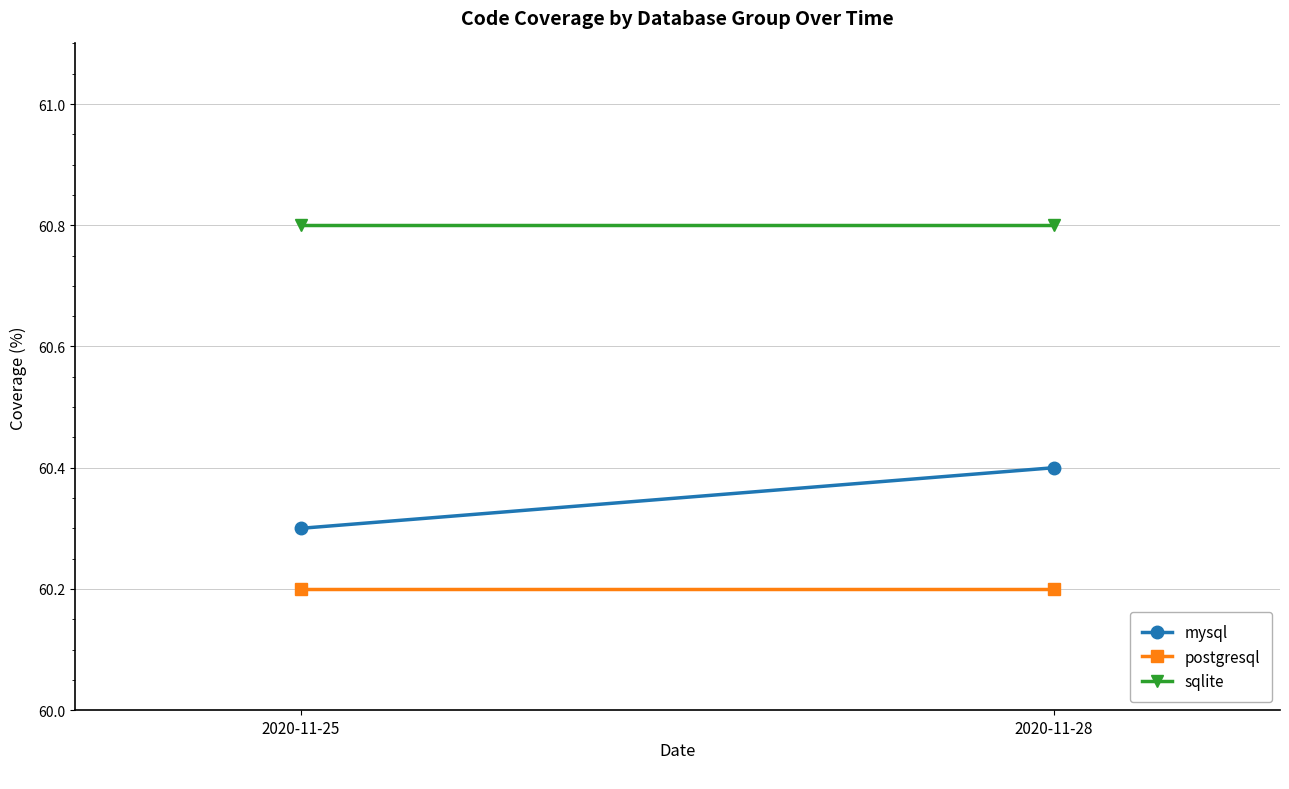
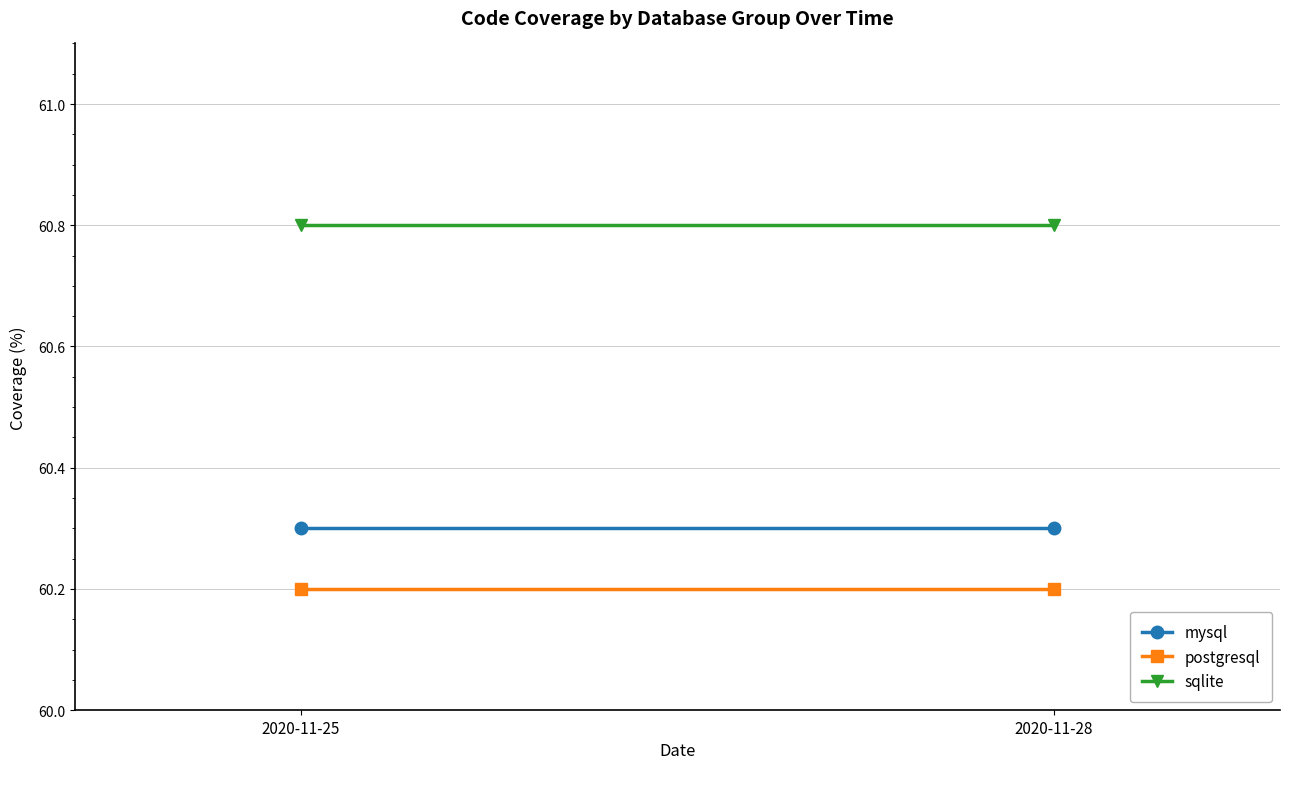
  {
    "mysql": {
      "2020-11-25": 60.3,
-     "2020-11-28": 60.4
+     "2020-11-28": 60.3
    },
    "postgresql": {
      "2020-11-25": 60.2,
      "2020-11-28": 60.2
    },
    "sqlite": {
      "2020-11-25": 60.8,
      "2020-11-28": 60.8
    }
  }
